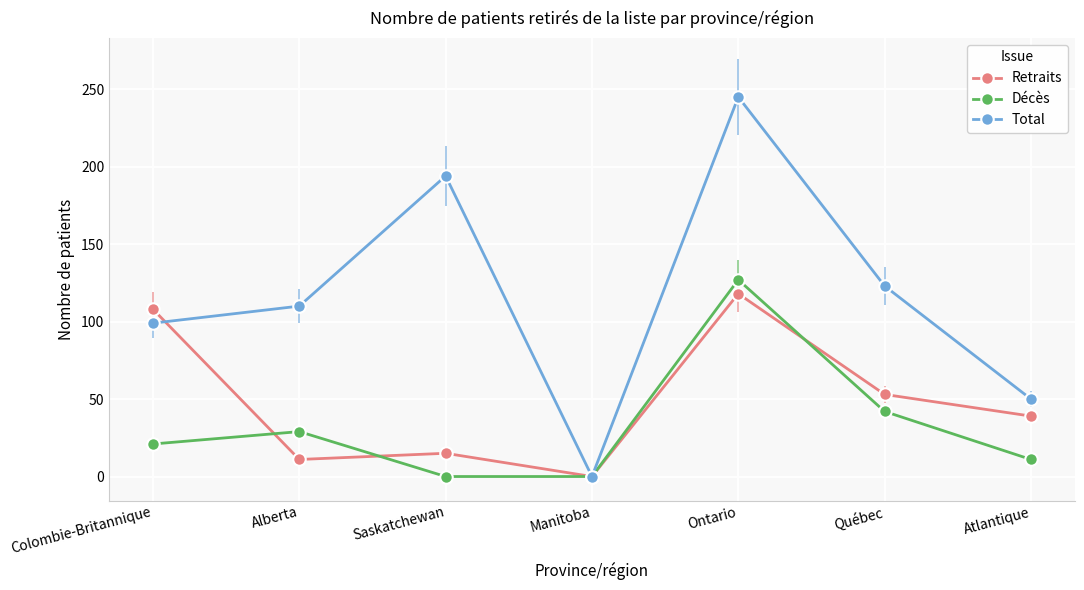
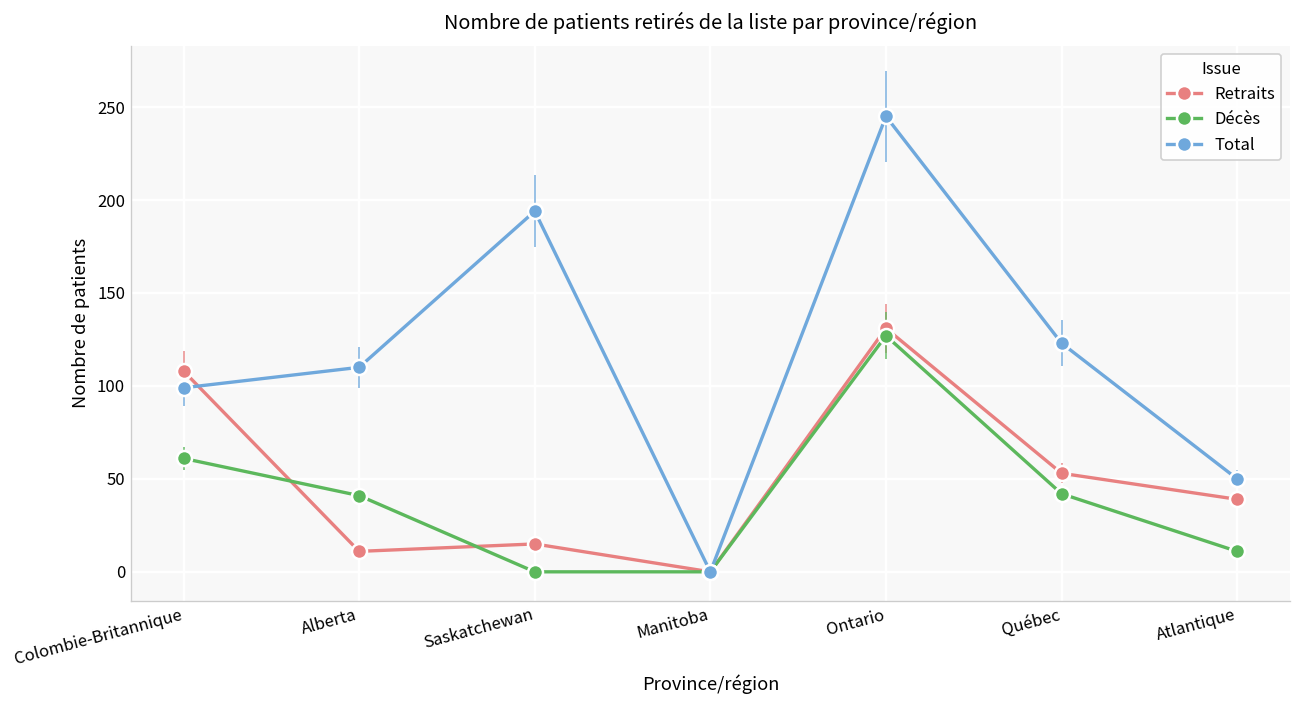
  {
    "Retraits": {
      "Colombie-Britannique": 108,
      "Alberta": 11,
      "Saskatchewan": 15,
-     "Ontario": 118,
+     "Ontario": 131,
      "Québec": 53,
      "Atlantique": 39
    },
    "Décès": {
-     "Colombie-Britannique": 21,
-     "Alberta": 29,
+     "Colombie-Britannique": 61,
+     "Alberta": 41,
      "Saskatchewan": 0,
      "Ontario": 127,
      "Québec": 42,
      "Atlantique": 11
    },
    "Total": {
      "Colombie-Britannique": 99,
      "Alberta": 110,
      "Saskatchewan": 194,
      "Ontario": 245,
      "Québec": 123,
      "Atlantique": 50
    }
  }
